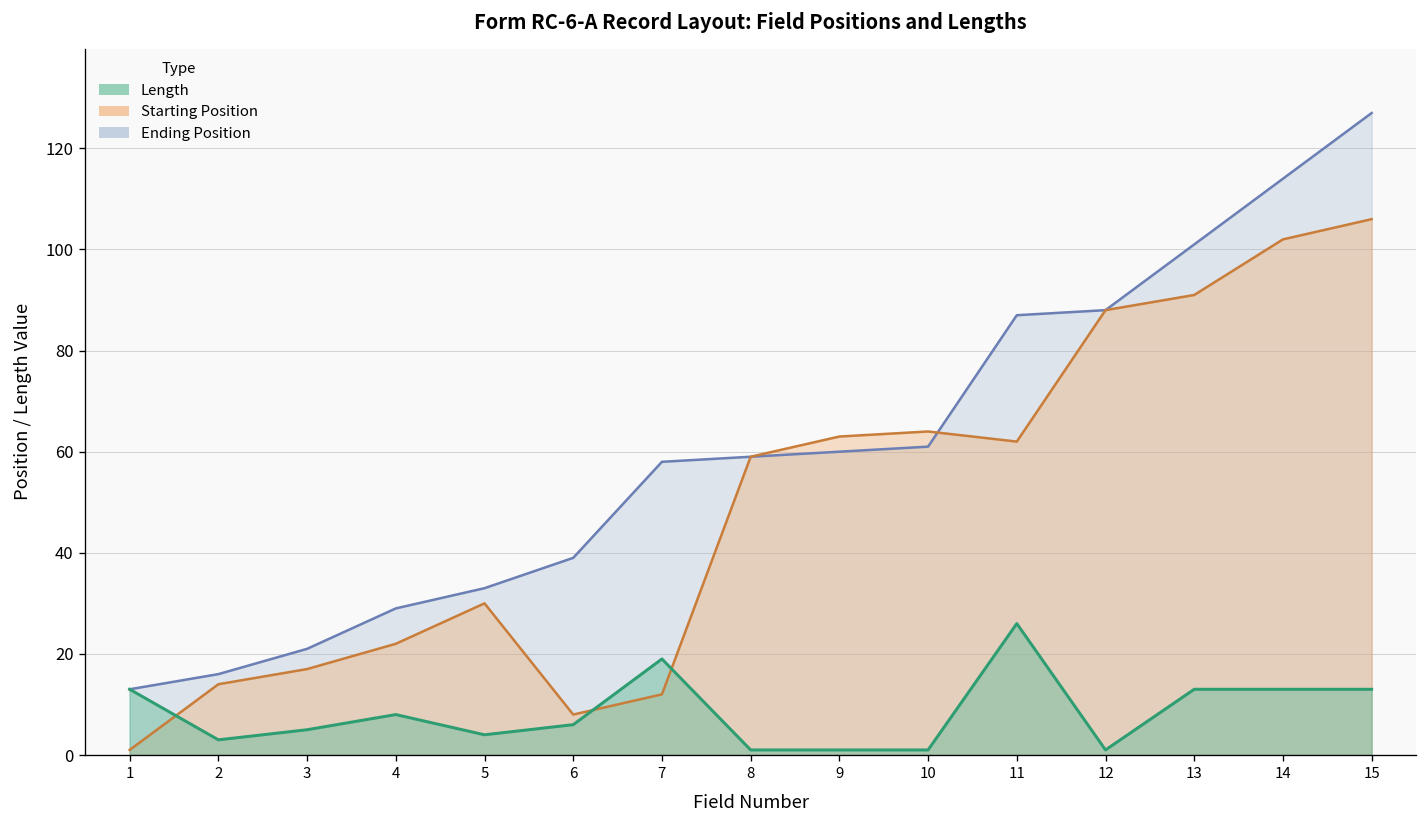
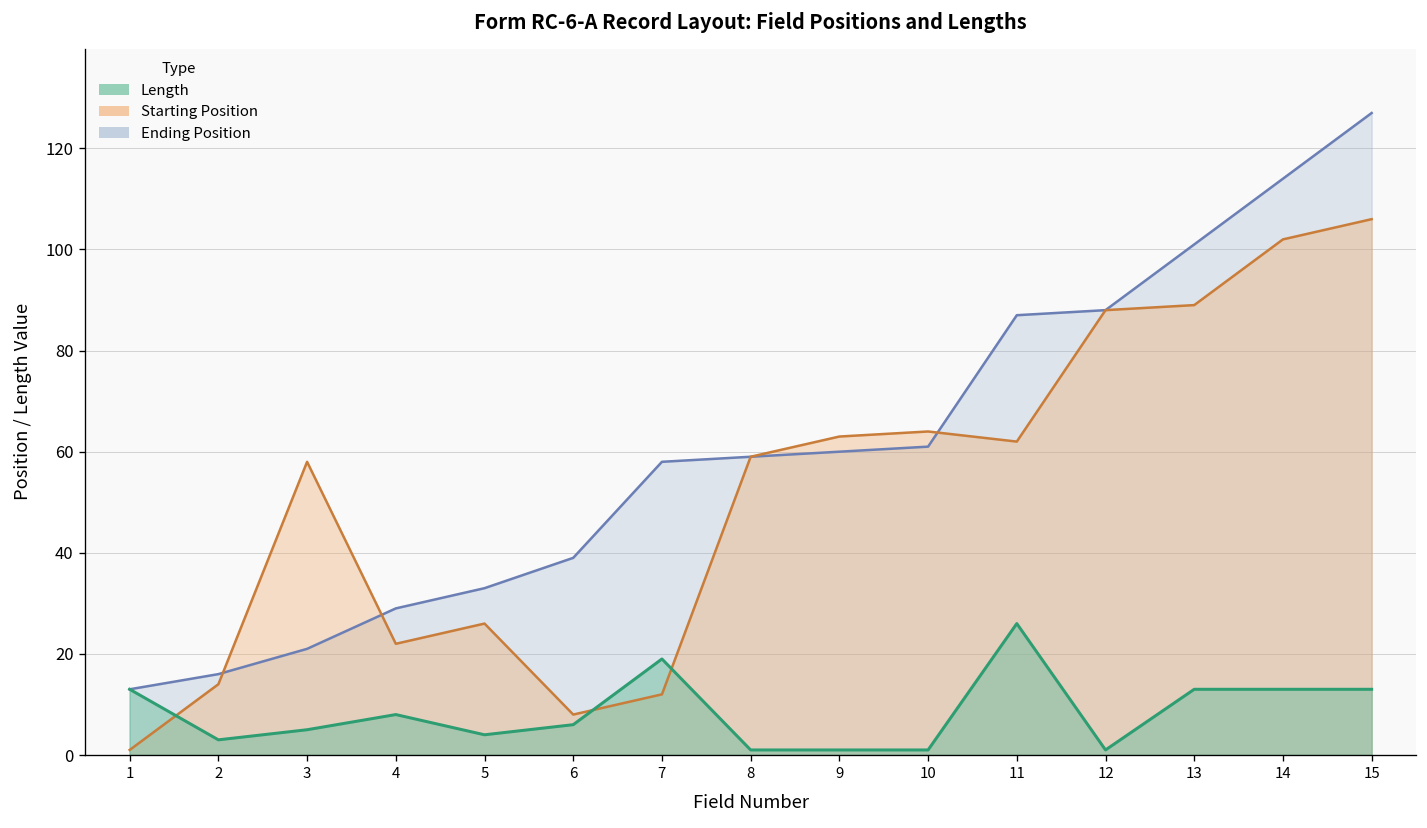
  {
    "Starting Position": {
      "1": 1,
      "2": 14,
-     "3": 17,
+     "3": 58,
      "4": 22,
-     "5": 30,
+     "5": 26,
      "6": 8,
      "7": 12,
      "9": 63,
      "10": 64,
      "11": 62,
-     "13": 91,
+     "13": 89,
      "14": 102,
      "15": 106
    }
  }
